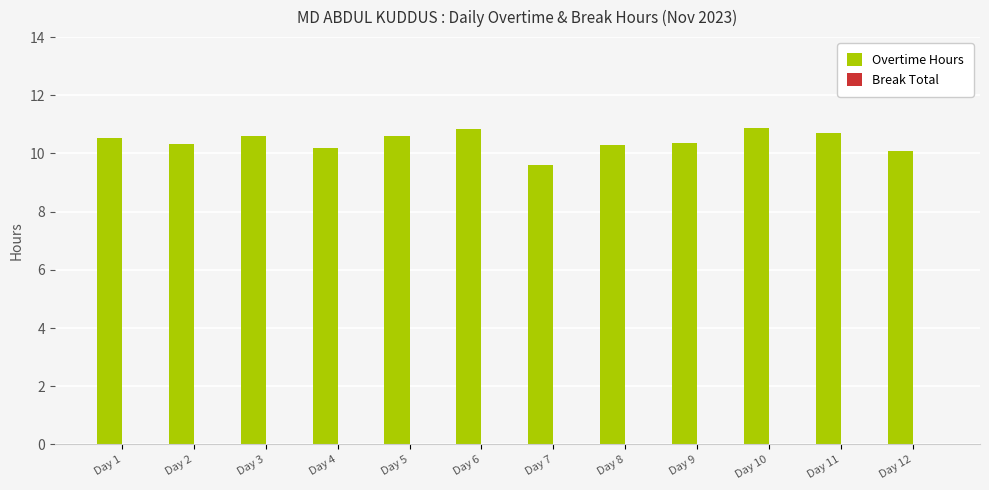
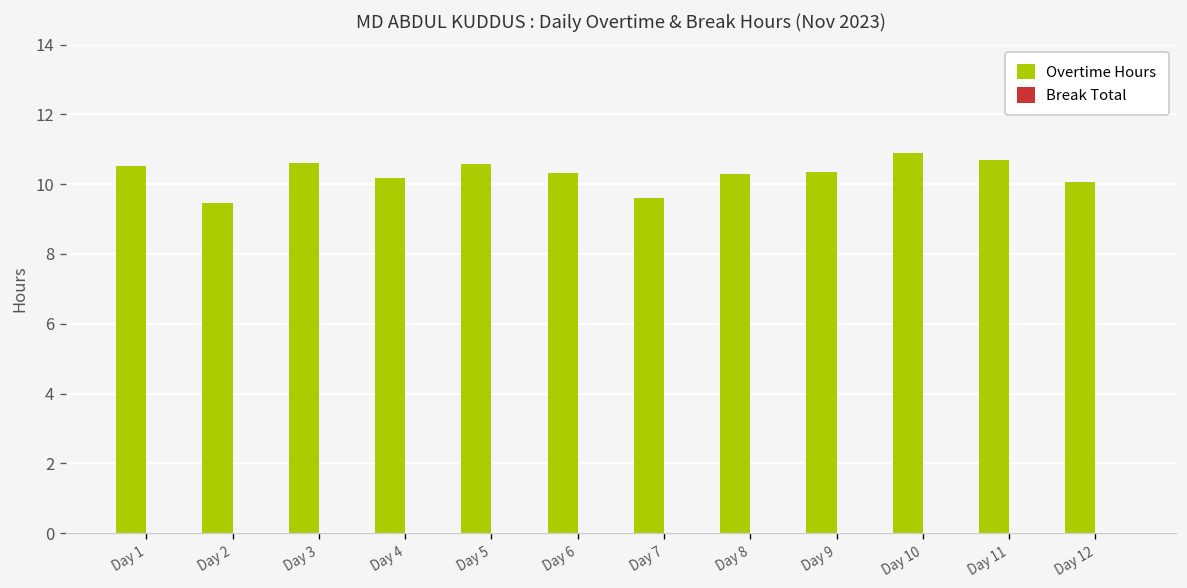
  {
    "Overtime Hours": {
      "Day 1": 10.5,
-     "Day 2": 10.3,
+     "Day 2": 9.5,
      "Day 3": 10.6,
      "Day 4": 10.2,
      "Day 5": 10.6,
-     "Day 6": 10.8,
+     "Day 6": 10.3,
      "Day 7": 9.6,
      "Day 8": 10.3,
      "Day 9": 10.4,
      "Day 10": 10.9,
      "Day 11": 10.7,
      "Day 12": 10.1
    },
    "Break Total": {
      "Day 1": 0.0,
      "Day 2": 0.0,
      "Day 3": 0.0,
      "Day 4": 0.0,
      "Day 5": 0.0,
      "Day 6": 0.0,
      "Day 7": 0.0,
      "Day 8": 0.0,
      "Day 9": 0.0,
      "Day 10": 0.0,
      "Day 11": 0.0,
      "Day 12": 0.0
    }
  }
